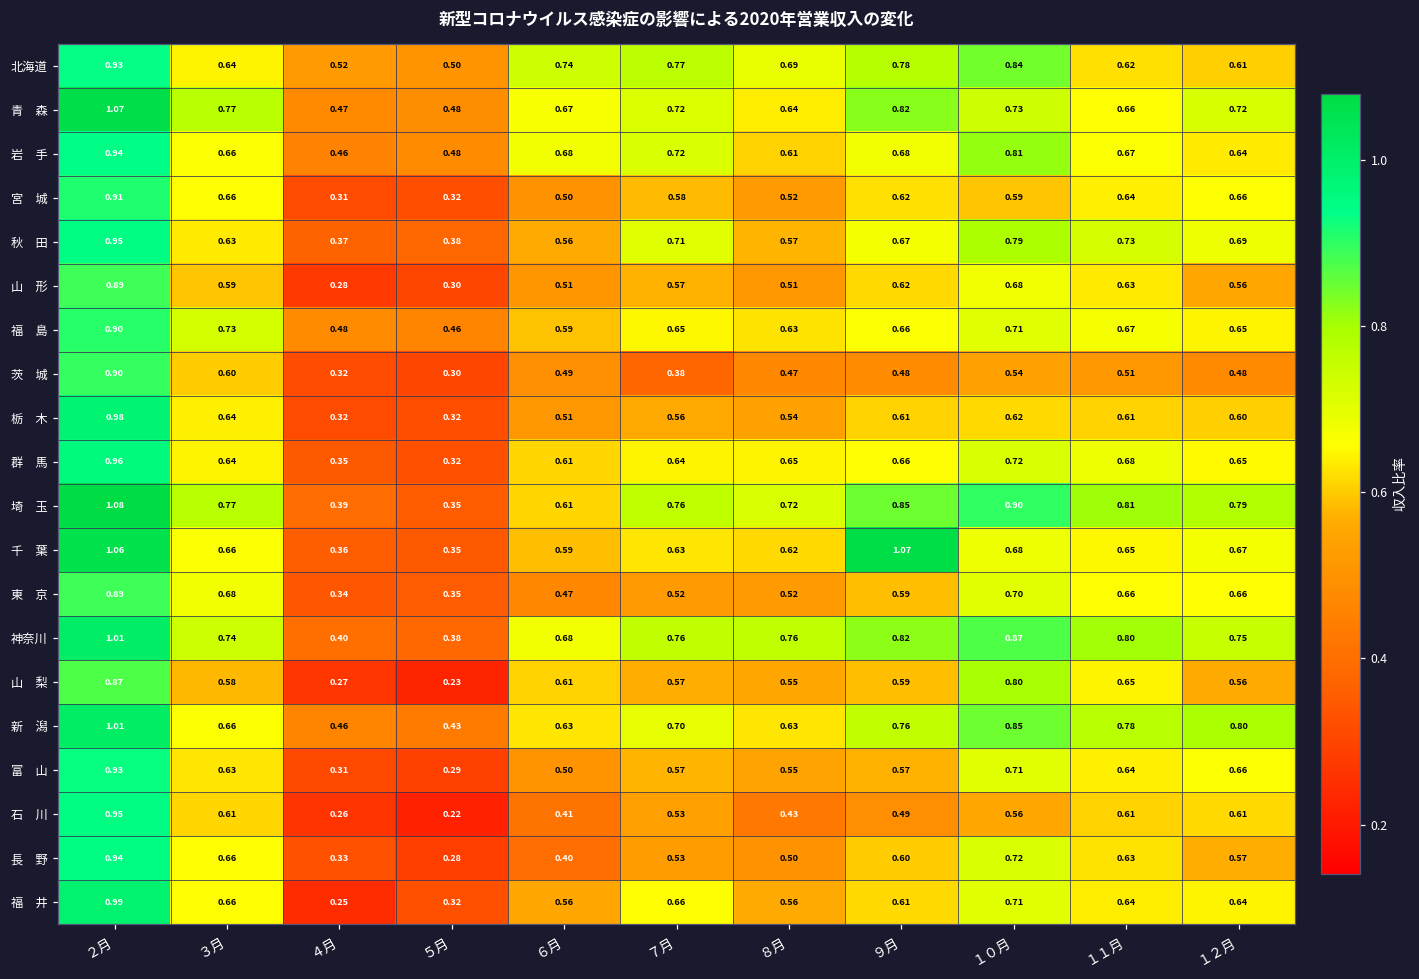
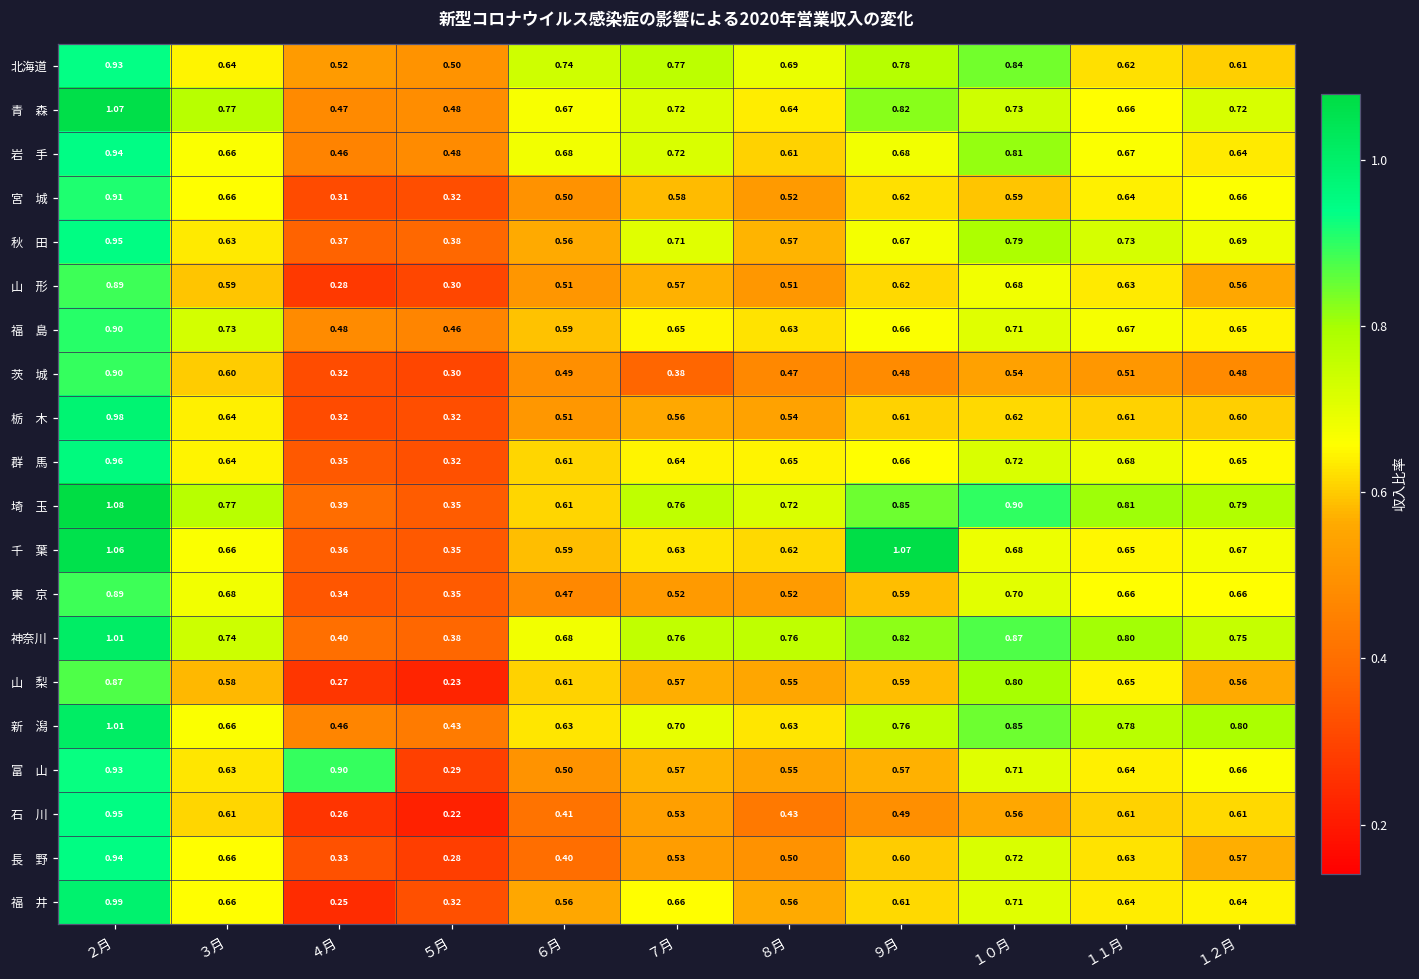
  {
    "富 山": {
      "２月": 0.93,
      "３月": 0.63,
-     "４月": 0.31,
+     "４月": 0.90,
      "５月": 0.29,
      "６月": 0.50,
      "７月": 0.57,
      "８月": 0.55,
      "９月": 0.57,
      "１０月": 0.71,
      "１１月": 0.64,
      "１２月": 0.66
    }
  }
